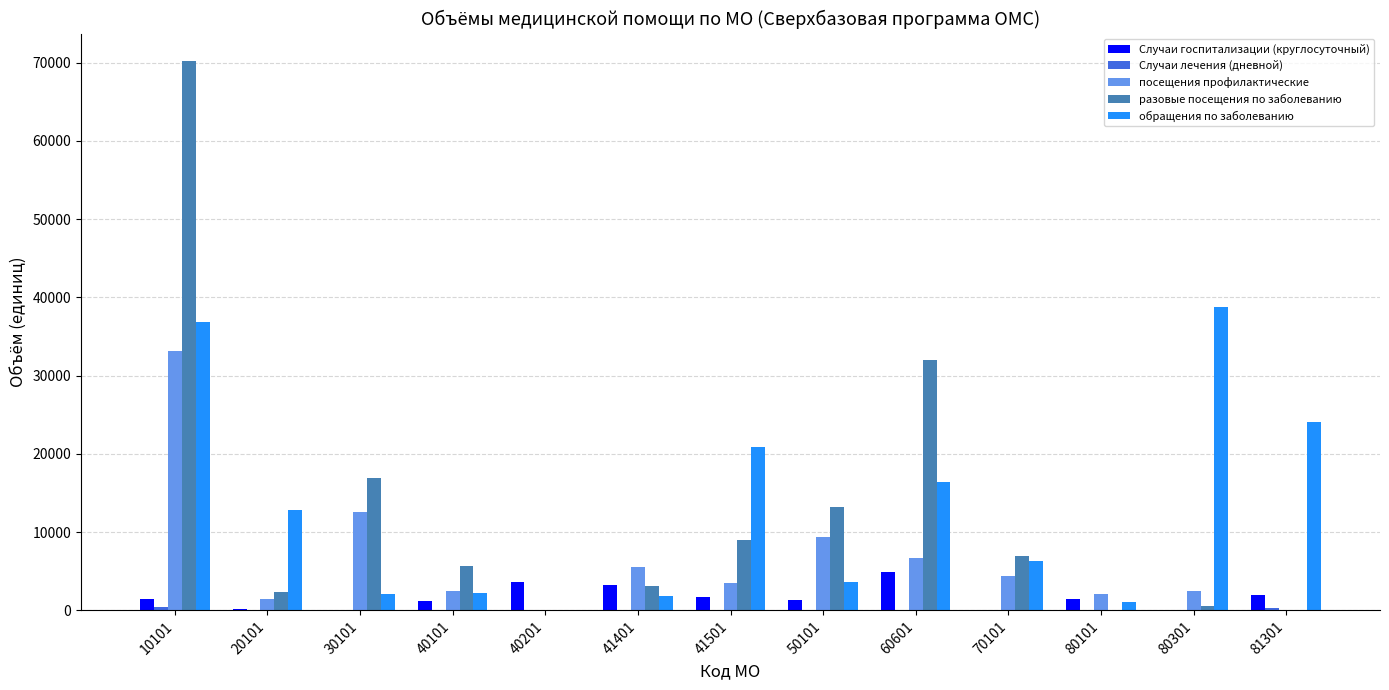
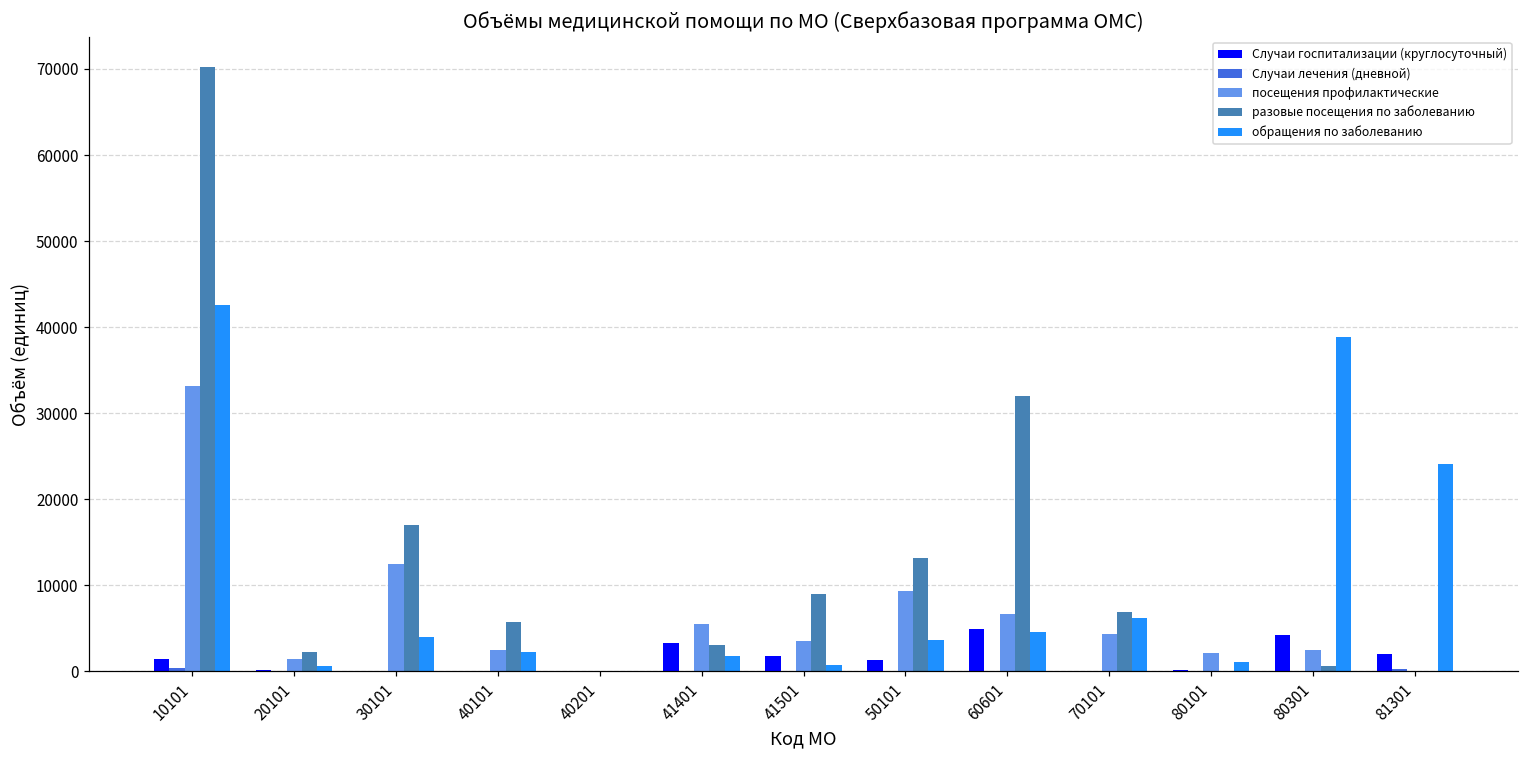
  {
    "Случаи госпитализации (круглосуточный)": {
      "10101": 2000,
      "30101": 0,
-     "40101": 1000,
-     "40201": 4000,
+     "40101": 0,
+     "40201": 0,
      "41401": 3000,
      "41501": 2000,
      "50101": 1000,
      "60601": 5000,
      "70101": 0,
-     "80101": 1000,
-     "80301": 0,
+     "80101": 0,
+     "80301": 4000,
      "81301": 2000
    },
    "обращения по заболеванию": {
-     "10101": 37000,
-     "20101": 13000,
-     "30101": 2000,
+     "10101": 43000,
+     "20101": 1000,
+     "30101": 4000,
      "40101": 2000,
      "40201": 0,
      "41401": 2000,
-     "41501": 21000,
+     "41501": 1000,
      "50101": 4000,
-     "60601": 16000,
+     "60601": 5000,
      "70101": 6000,
      "80101": 1000,
      "80301": 39000,
      "81301": 24000
    }
  }
